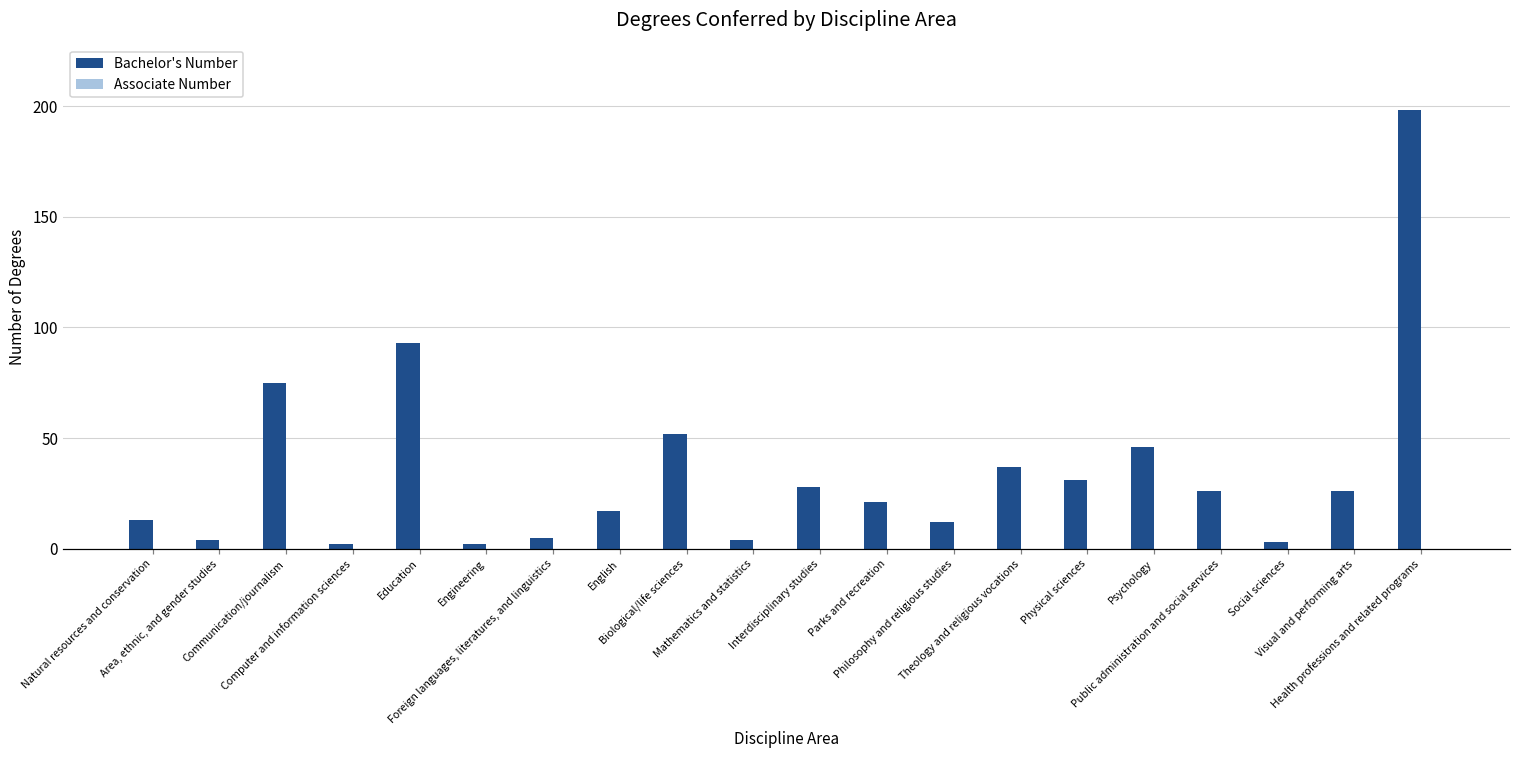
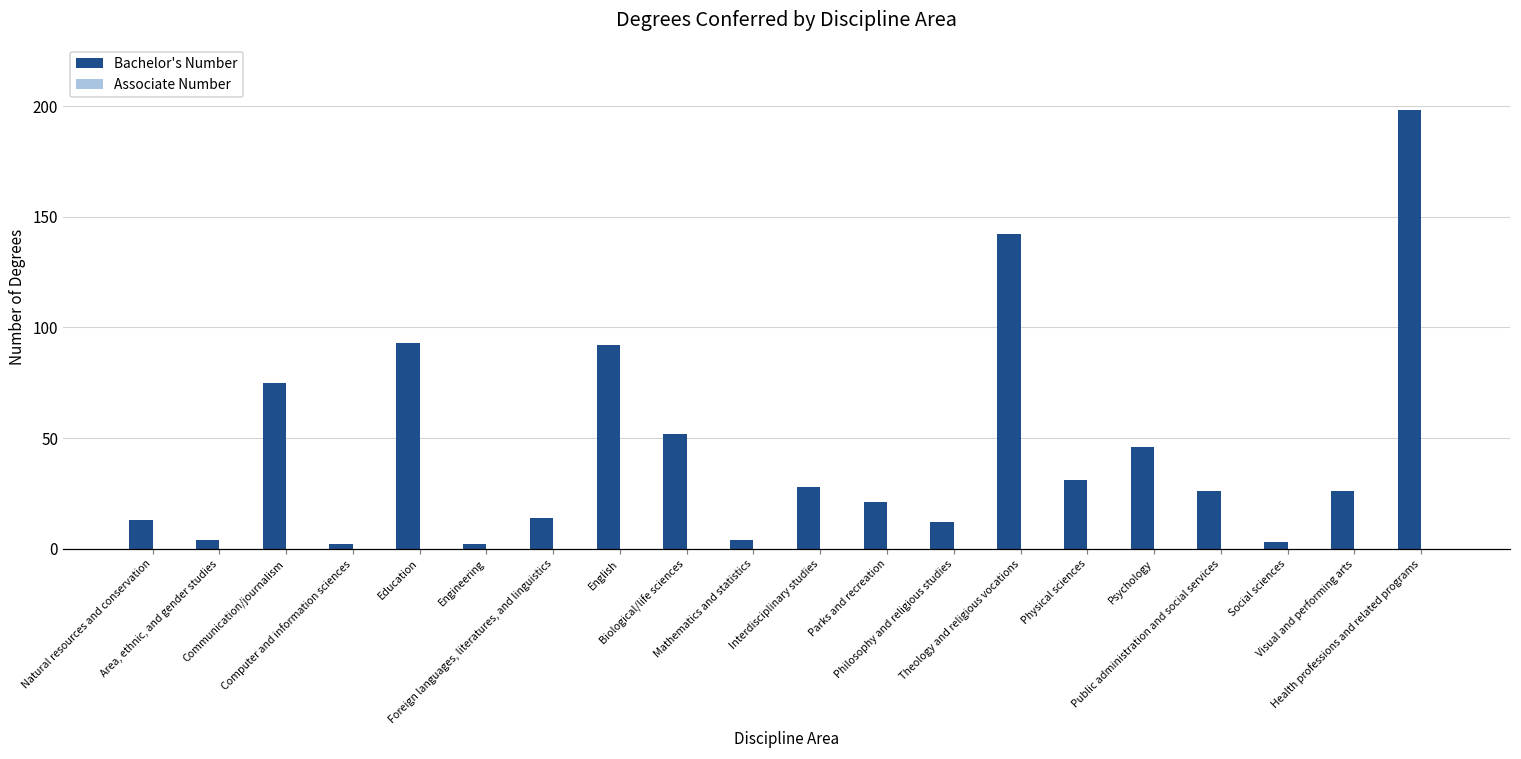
  {
    "Bachelor's Number": {
      "Natural resources and conservation": 13,
      "Area, ethnic, and gender studies": 4,
      "Communication/journalism": 75,
      "Computer and information sciences": 2,
      "Education": 93,
      "Engineering": 2,
-     "Foreign languages, literatures, and linguistics": 5,
-     "English": 17,
+     "Foreign languages, literatures, and linguistics": 14,
+     "English": 92,
      "Biological/life sciences": 52,
      "Mathematics and statistics": 4,
      "Interdisciplinary studies": 28,
      "Parks and recreation": 21,
      "Philosophy and religious studies": 12,
-     "Theology and religious vocations": 37,
+     "Theology and religious vocations": 142,
      "Physical sciences": 31,
      "Psychology": 46,
      "Public administration and social services": 26,
      "Social sciences": 3,
      "Visual and performing arts": 26,
      "Health professions and related programs": 198
    },
    "Associate Number": {
      "Natural resources and conservation": 0,
      "Area, ethnic, and gender studies": 0,
      "Communication/journalism": 0,
      "Computer and information sciences": 0,
      "Education": 0,
      "Engineering": 0,
      "Foreign languages, literatures, and linguistics": 0,
      "English": 0,
      "Biological/life sciences": 0,
      "Mathematics and statistics": 0,
      "Interdisciplinary studies": 0,
      "Parks and recreation": 0,
      "Philosophy and religious studies": 0,
      "Theology and religious vocations": 0,
      "Physical sciences": 0,
      "Psychology": 0,
      "Public administration and social services": 0,
      "Social sciences": 0,
      "Visual and performing arts": 0,
      "Health professions and related programs": 0
    }
  }
